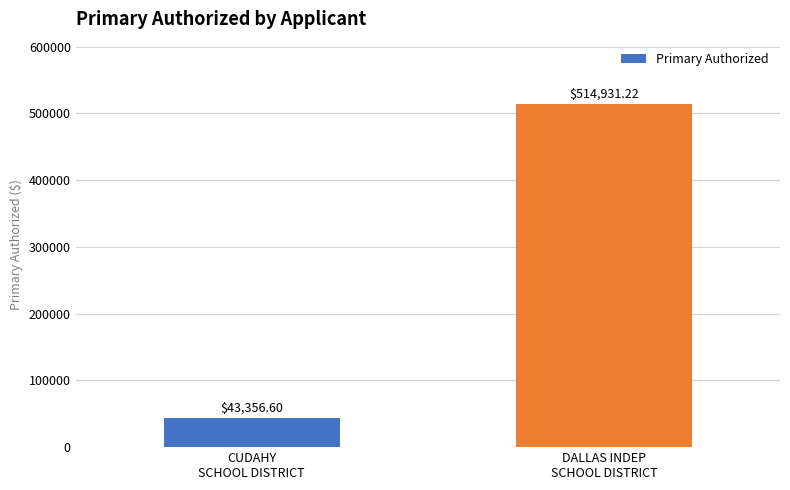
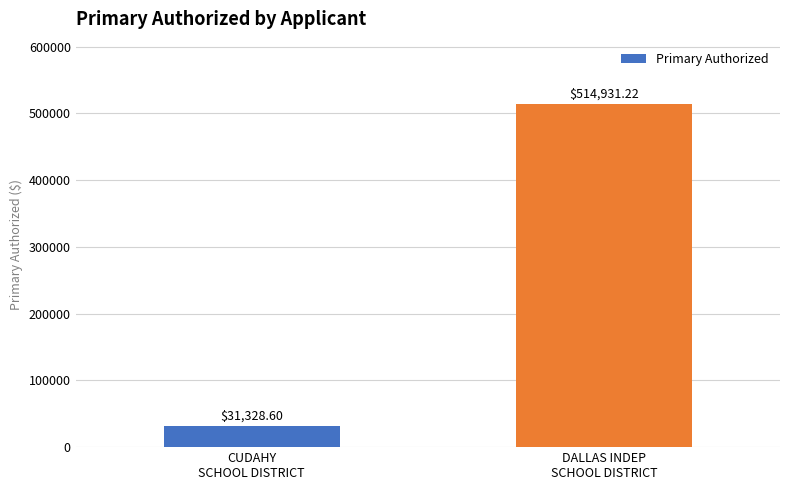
  {
-   "CUDAHY SCHOOL DISTRICT": "$43,356.60",
+   "CUDAHY SCHOOL DISTRICT": "$31,328.60",
    "DALLAS INDEP SCHOOL DISTRICT": "$514,931.22"
  }
